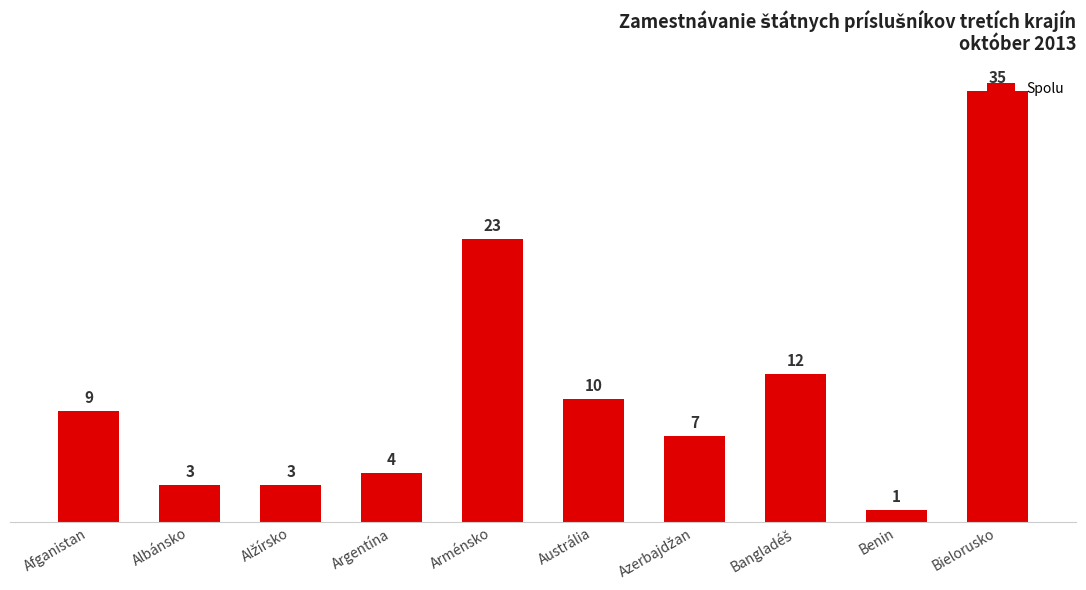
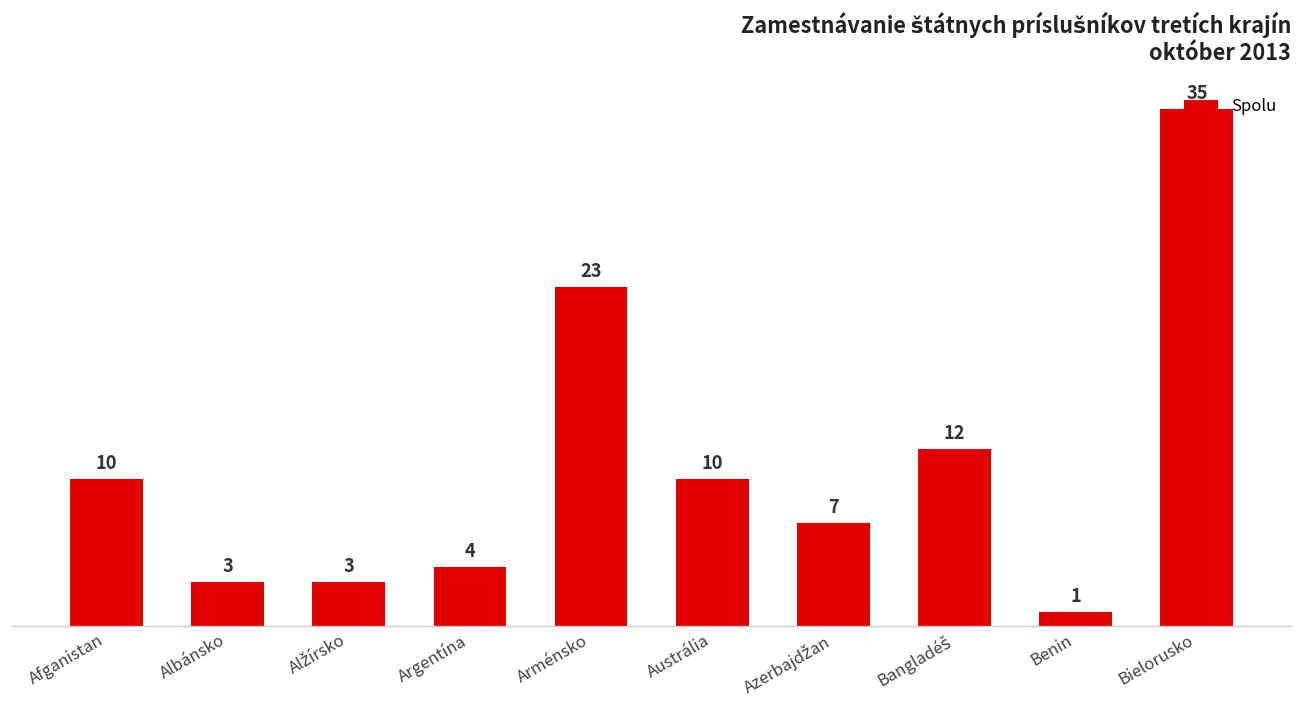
  {
-   "Afganistan": 9,
+   "Afganistan": 10,
    "Albánsko": 3,
    "Alžírsko": 3,
    "Argentína": 4,
    "Arménsko": 23,
    "Austrália": 10,
    "Azerbajdžan": 7,
    "Bangladéš": 12,
    "Benin": 1,
    "Bielorusko": 35
  }
